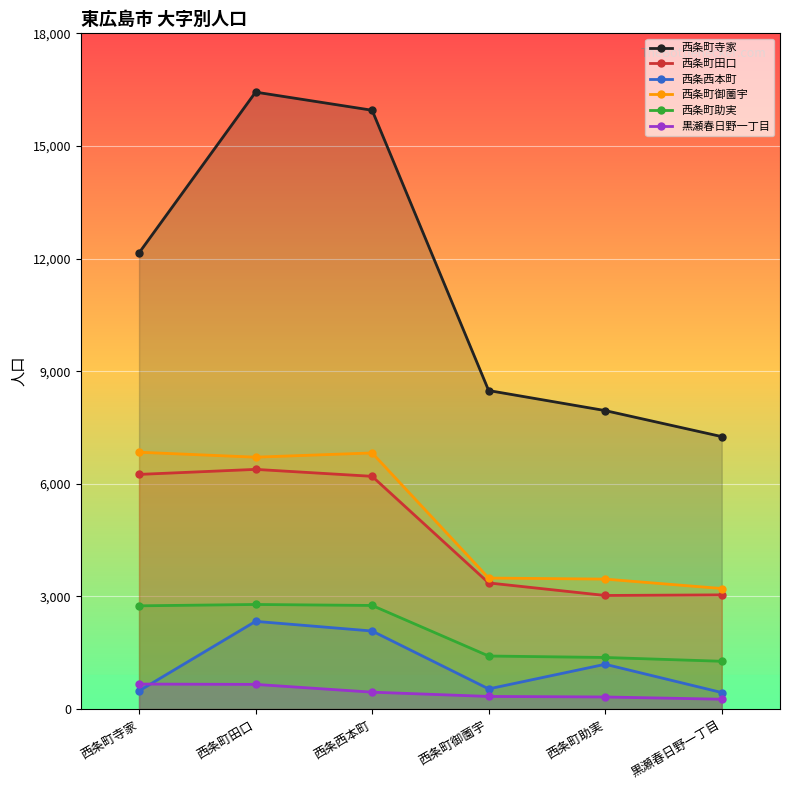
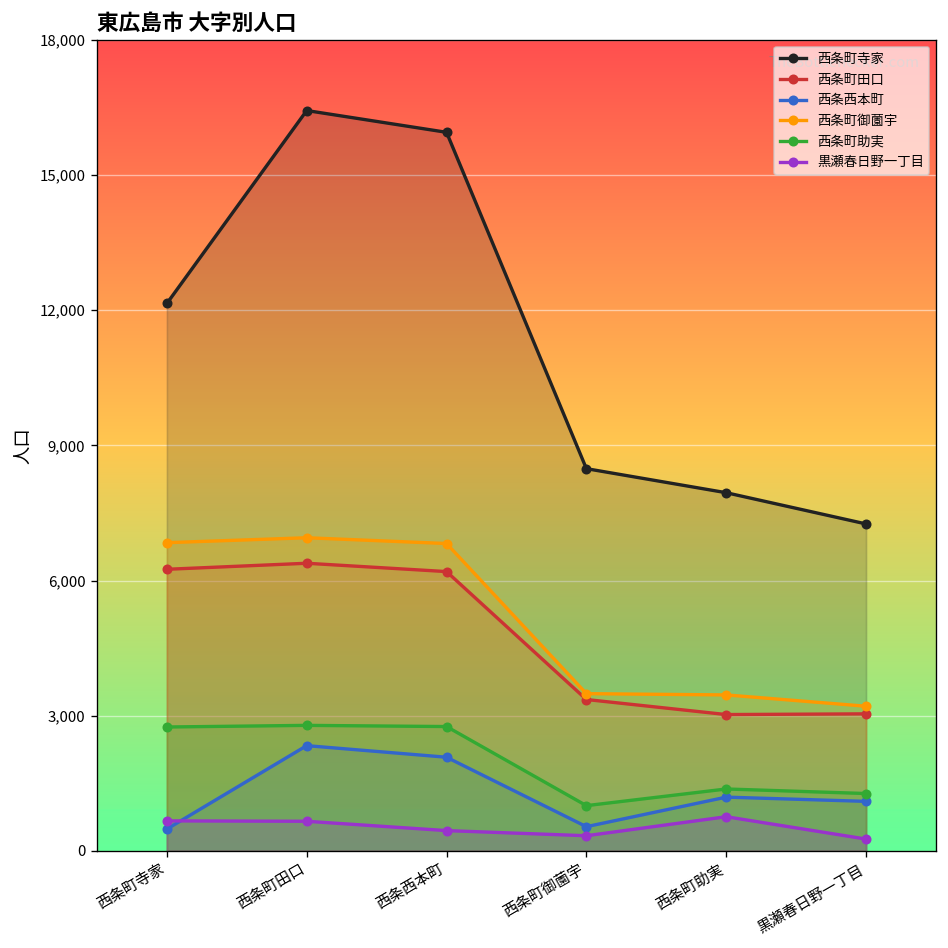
  {
    "西条町寺家": {
      "西条町寺家": "12,200",
      "西条町田口": "16,400",
      "西条西本町": "16,000",
      "西条町御薗宇": "8,500",
      "西条町助実": "8,000",
      "黒瀬春日野一丁目": "7,300"
    },
    "西条町田口": {
      "西条町寺家": "6,300",
      "西条町田口": "6,400",
      "西条西本町": "6,200",
      "西条町御薗宇": "3,400",
      "西条町助実": "3,000",
      "黒瀬春日野一丁目": "3,000"
    },
    "西条西本町": {
      "西条町寺家": "500",
      "西条町田口": "2,300",
      "西条西本町": "2,100",
      "西条町御薗宇": "500",
      "西条町助実": "1,200",
-     "黒瀬春日野一丁目": "400"
+     "黒瀬春日野一丁目": "1,100"
    },
    "西条町御薗宇": {
      "西条町寺家": "6,800",
-     "西条町田口": "6,700",
+     "西条町田口": "7,000",
      "西条西本町": "6,800",
      "西条町御薗宇": "3,500",
      "西条町助実": "3,500",
      "黒瀬春日野一丁目": "3,200"
    },
    "西条町助実": {
      "西条町寺家": "2,700",
      "西条町田口": "2,800",
      "西条西本町": "2,800",
-     "西条町御薗宇": "1,400",
+     "西条町御薗宇": "1,000",
      "西条町助実": "1,400",
      "黒瀬春日野一丁目": "1,300"
    },
    "黒瀬春日野一丁目": {
      "西条町寺家": "700",
      "西条町田口": "700",
      "西条西本町": "400",
      "西条町御薗宇": "300",
-     "西条町助実": "300",
+     "西条町助実": "800",
      "黒瀬春日野一丁目": "300"
    }
  }
